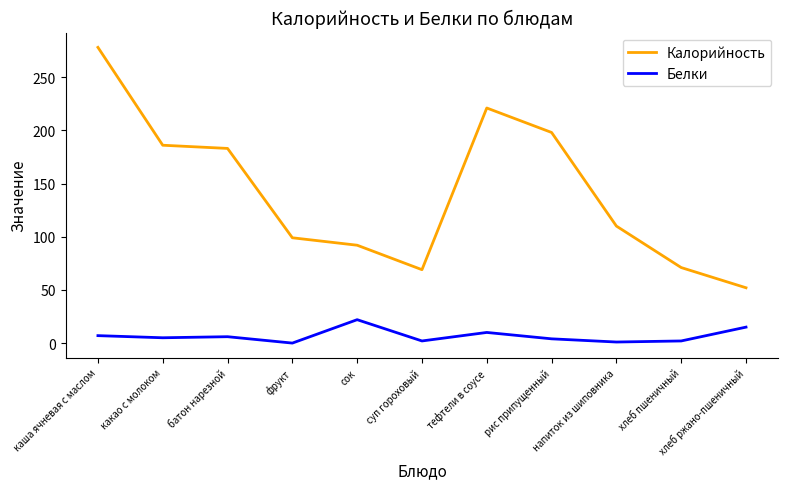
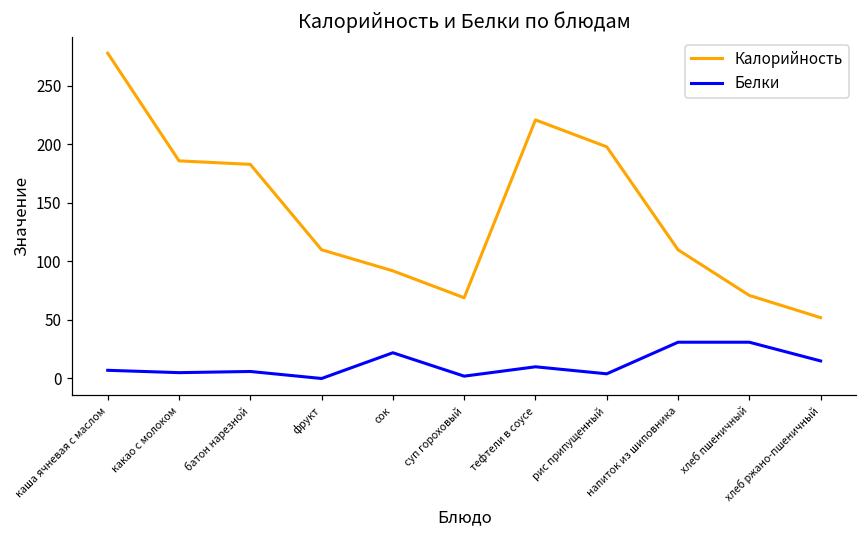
  {
    "Калорийность": {
      "каша ячневая с маслом": 278,
      "какао с молоком": 186,
      "батон нарезной": 183,
-     "фрукт": 99,
+     "фрукт": 110,
      "сок": 92,
      "суп гороховый": 69,
      "тефтели в соусе": 221,
      "рис припущенный": 198,
      "напиток из шиповника": 110,
      "хлеб пшеничный": 71,
      "хлеб ржано-пшеничный": 52
    },
    "Белки": {
      "каша ячневая с маслом": 7,
      "какао с молоком": 5,
      "батон нарезной": 6,
      "фрукт": 0,
      "сок": 22,
      "суп гороховый": 2,
      "тефтели в соусе": 10,
      "рис припущенный": 4,
-     "напиток из шиповника": 1,
-     "хлеб пшеничный": 2,
+     "напиток из шиповника": 31,
+     "хлеб пшеничный": 31,
      "хлеб ржано-пшеничный": 15
    }
  }
